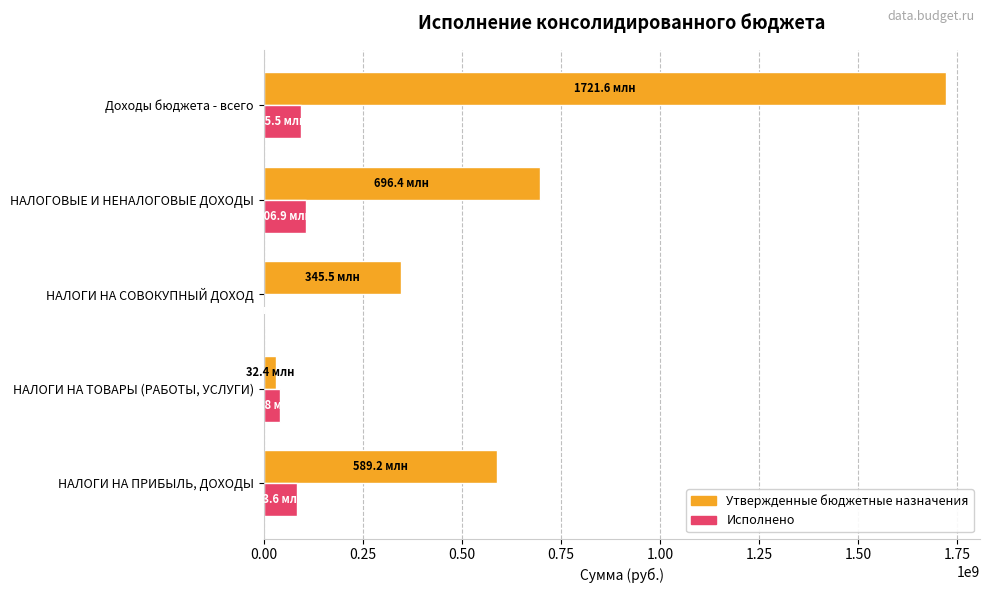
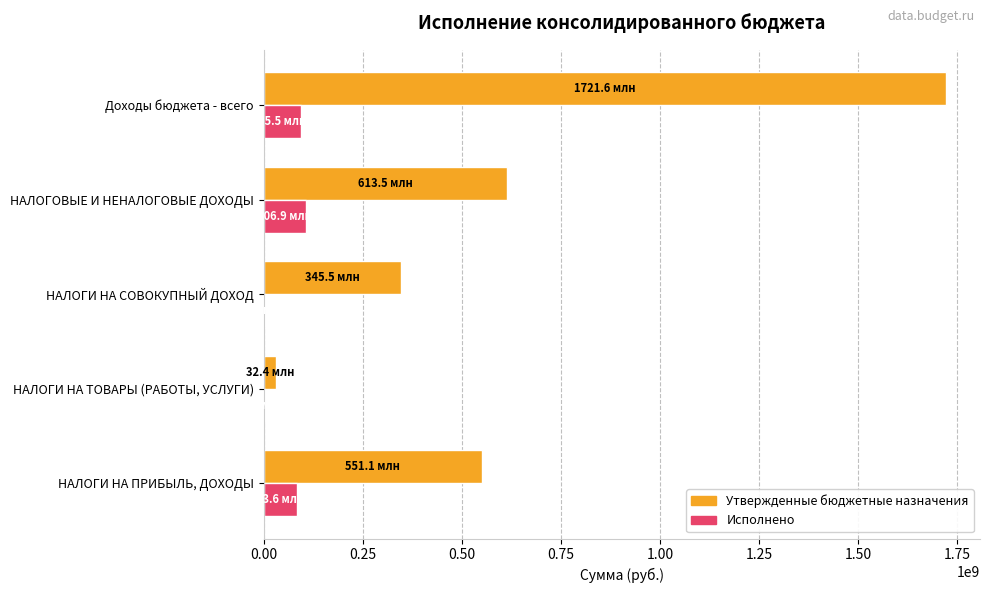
  {
    "Утвержденные бюджетные назначения": {
-     "НАЛОГОВЫЕ И НЕНАЛОГОВЫЕ ДОХОДЫ": 696.4,
-     "НАЛОГИ НА ПРИБЫЛЬ, ДОХОДЫ": 589.2
+     "НАЛОГОВЫЕ И НЕНАЛОГОВЫЕ ДОХОДЫ": 613.5,
+     "НАЛОГИ НА ПРИБЫЛЬ, ДОХОДЫ": 551.1
    },
    "Исполнено": {
-     "НАЛОГИ НА ТОВАРЫ (РАБОТЫ, УСЛУГИ)": 40000000
+     "НАЛОГИ НА ТОВАРЫ (РАБОТЫ, УСЛУГИ)": 0
    }
  }
